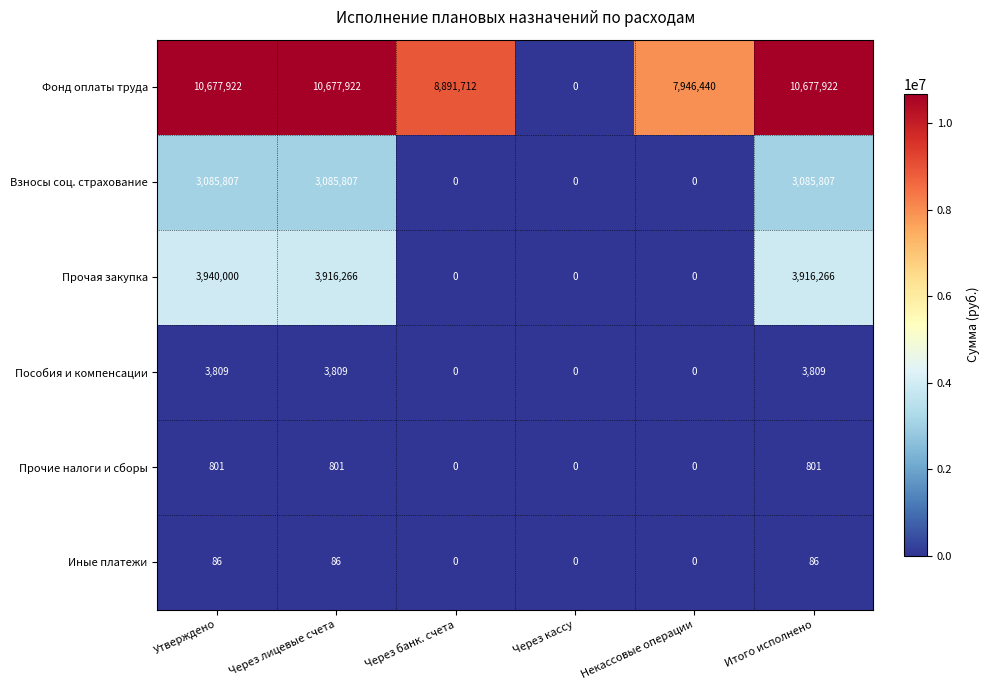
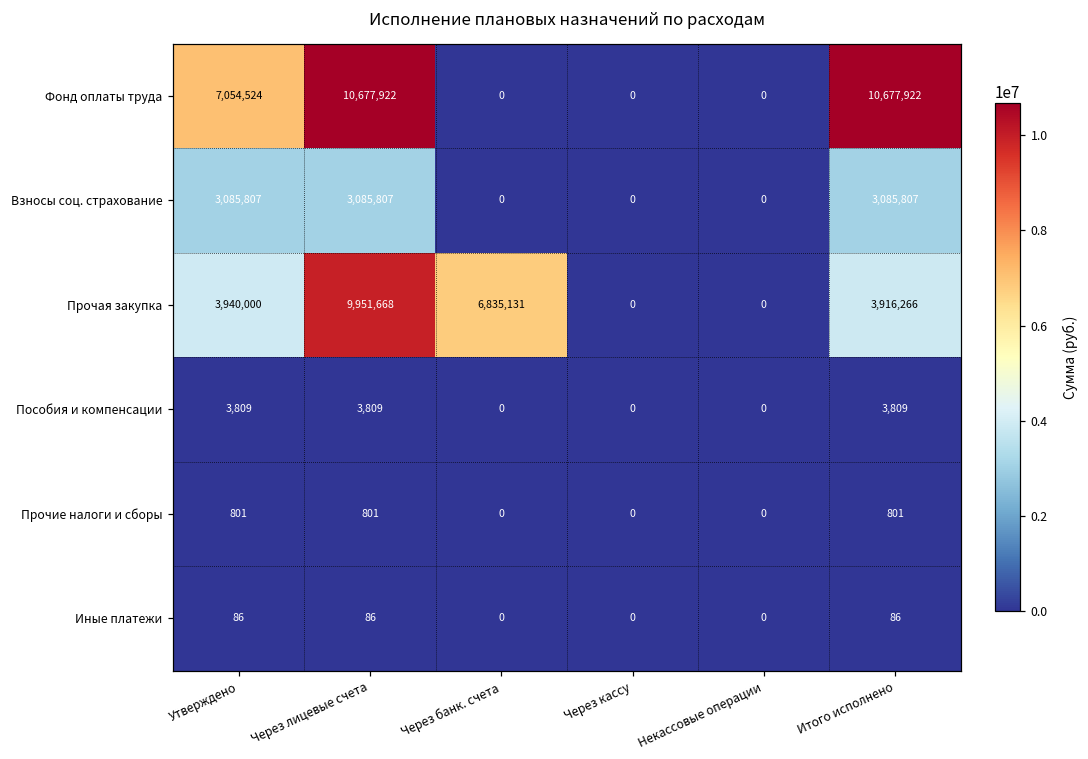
  {
    "Фонд оплаты труда": {
-     "Утверждено": "10,677,922",
+     "Утверждено": "7,054,524",
      "Через лицевые счета": "10,677,922",
-     "Через банк. счета": "8,891,712",
+     "Через банк. счета": "0",
      "Через кассу": "0",
-     "Некассовые операции": "7,946,440",
+     "Некассовые операции": "0",
      "Итого исполнено": "10,677,922"
    },
    "Взносы соц. страхование": {
      "Утверждено": "3,085,807",
      "Через лицевые счета": "3,085,807",
      "Через банк. счета": "0",
      "Через кассу": "0",
      "Некассовые операции": "0",
      "Итого исполнено": "3,085,807"
    },
    "Прочая закупка": {
      "Утверждено": "3,940,000",
-     "Через лицевые счета": "3,916,266",
-     "Через банк. счета": "0",
+     "Через лицевые счета": "9,951,668",
+     "Через банк. счета": "6,835,131",
      "Через кассу": "0",
      "Некассовые операции": "0",
      "Итого исполнено": "3,916,266"
    },
    "Пособия и компенсации": {
      "Утверждено": "3,809",
      "Через лицевые счета": "3,809",
      "Через банк. счета": "0",
      "Через кассу": "0",
      "Некассовые операции": "0",
      "Итого исполнено": "3,809"
    },
    "Прочие налоги и сборы": {
      "Утверждено": "801",
      "Через лицевые счета": "801",
      "Через банк. счета": "0",
      "Через кассу": "0",
      "Некассовые операции": "0",
      "Итого исполнено": "801"
    },
    "Иные платежи": {
      "Утверждено": "86",
      "Через лицевые счета": "86",
      "Через банк. счета": "0",
      "Через кассу": "0",
      "Некассовые операции": "0",
      "Итого исполнено": "86"
    }
  }
